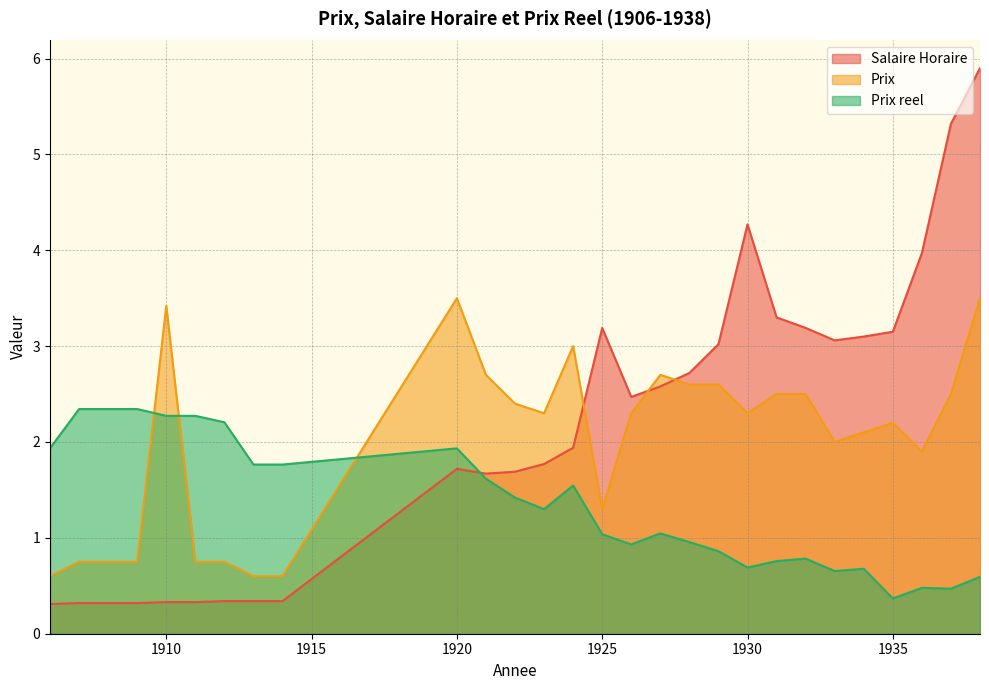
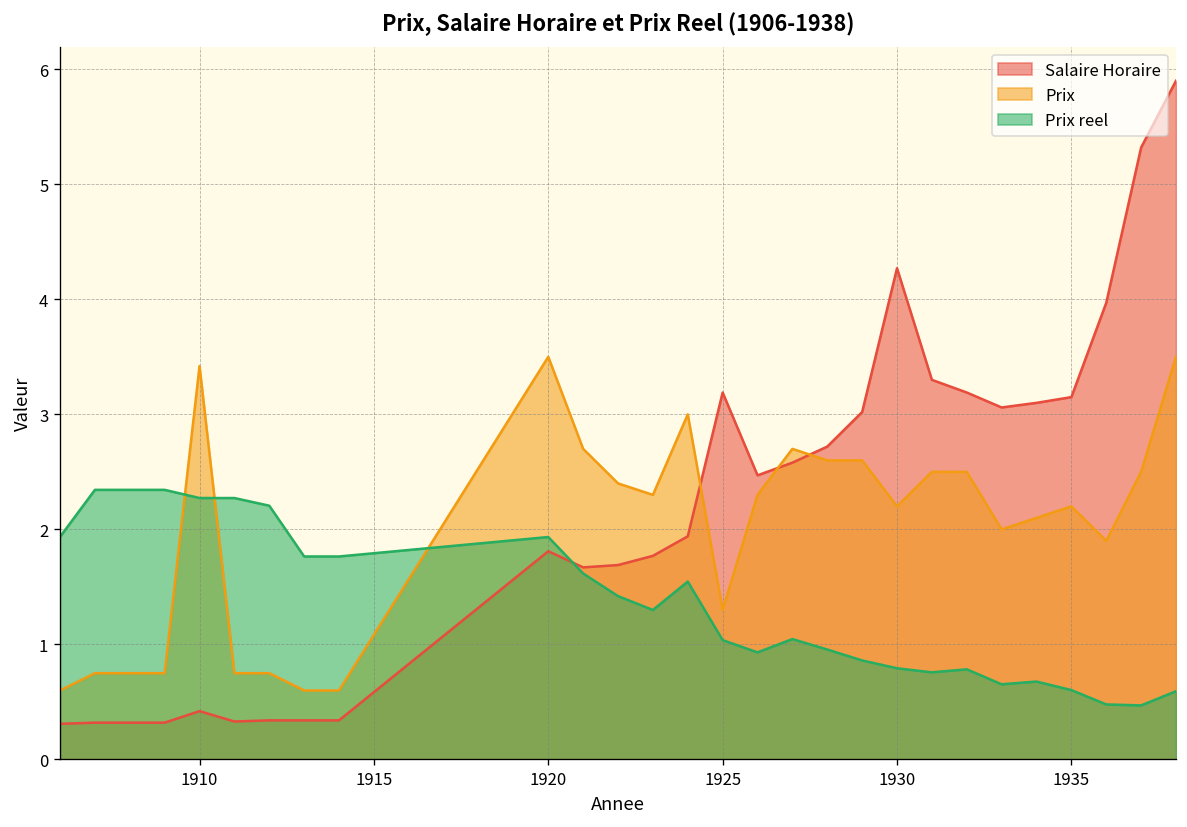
  {
    "Salaire Horaire": {
-     "1910": 0.3,
-     "1920": 1.7,
+     "1910": 0.4,
+     "1920": 1.8,
      "1925": 3.2,
      "1930": 4.3,
      "1935": 3.2
    },
    "Prix": {
      "1910": 3.4,
      "1920": 3.5,
      "1925": 1.3,
-     "1930": 2.3,
+     "1930": 2.2,
      "1935": 2.2
    },
    "Prix reel": {
      "1910": 2.3,
      "1920": 1.9,
      "1925": 1.0,
-     "1930": 0.7,
-     "1935": 0.4
+     "1930": 0.8,
+     "1935": 0.6
    }
  }
